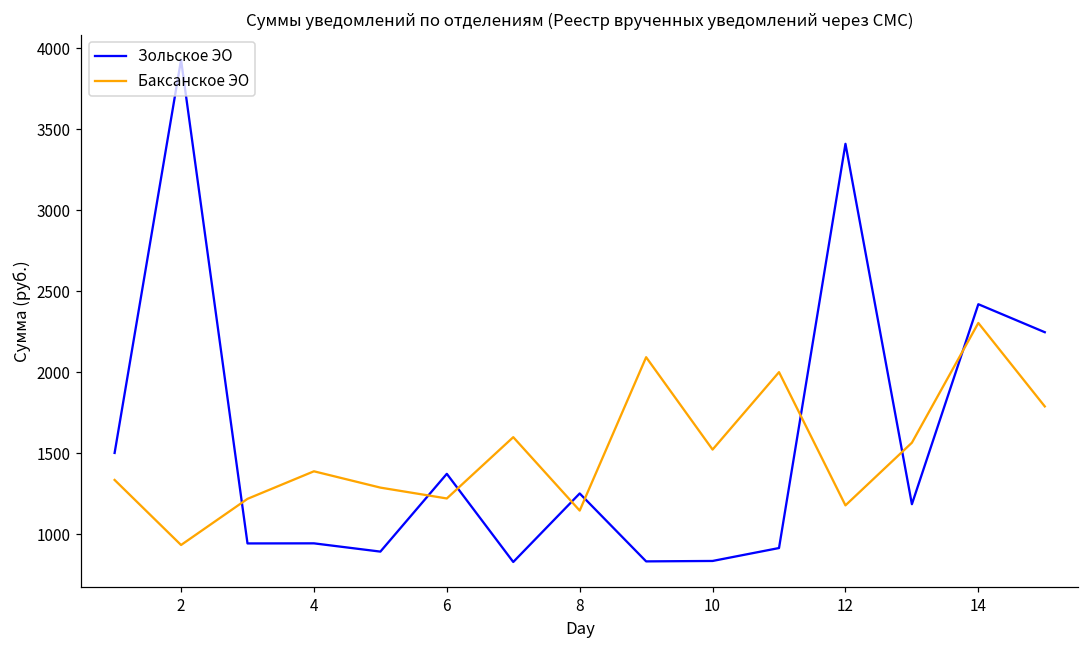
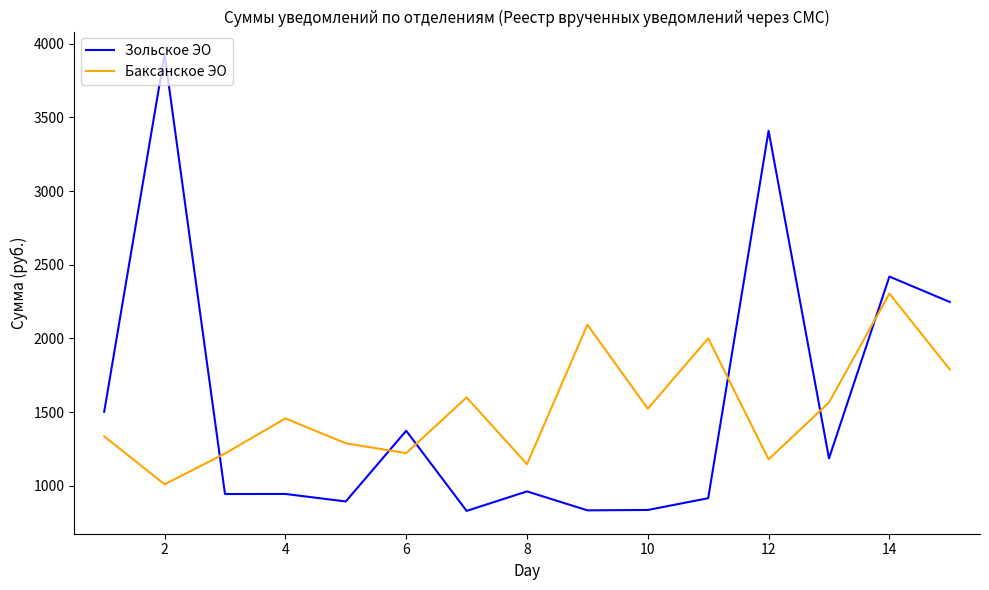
  {
    "Зольское ЭО": {
      "4": 940,
      "6": 1370,
-     "8": 1250,
+     "8": 960,
      "10": 840,
      "12": 3410,
      "14": 2420
    },
    "Баксанское ЭО": {
-     "2": 930,
-     "4": 1390,
+     "2": 1010,
+     "4": 1460,
      "6": 1220,
      "8": 1150,
      "10": 1520,
      "12": 1180,
      "14": 2300
    }
  }
